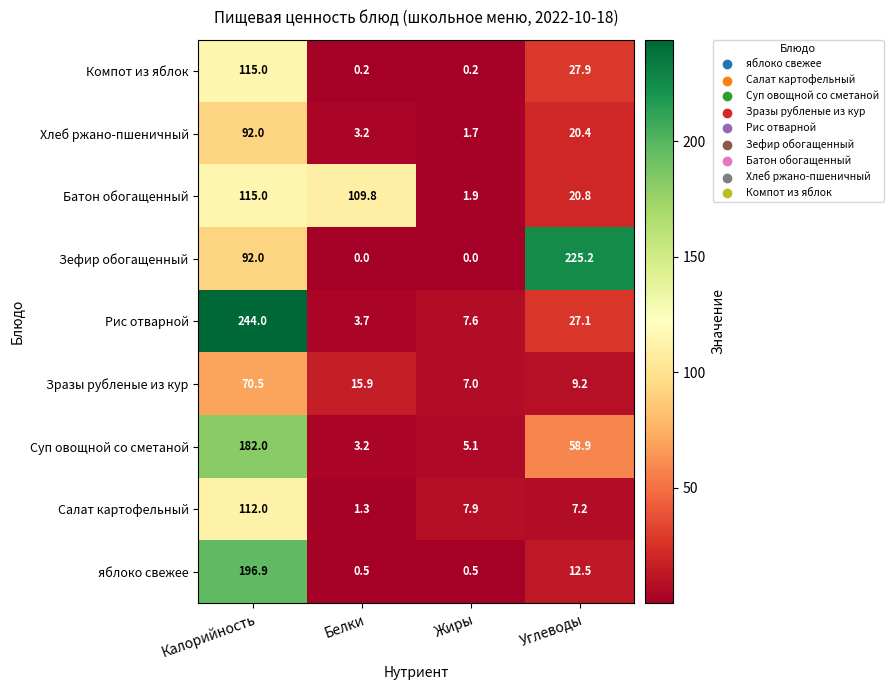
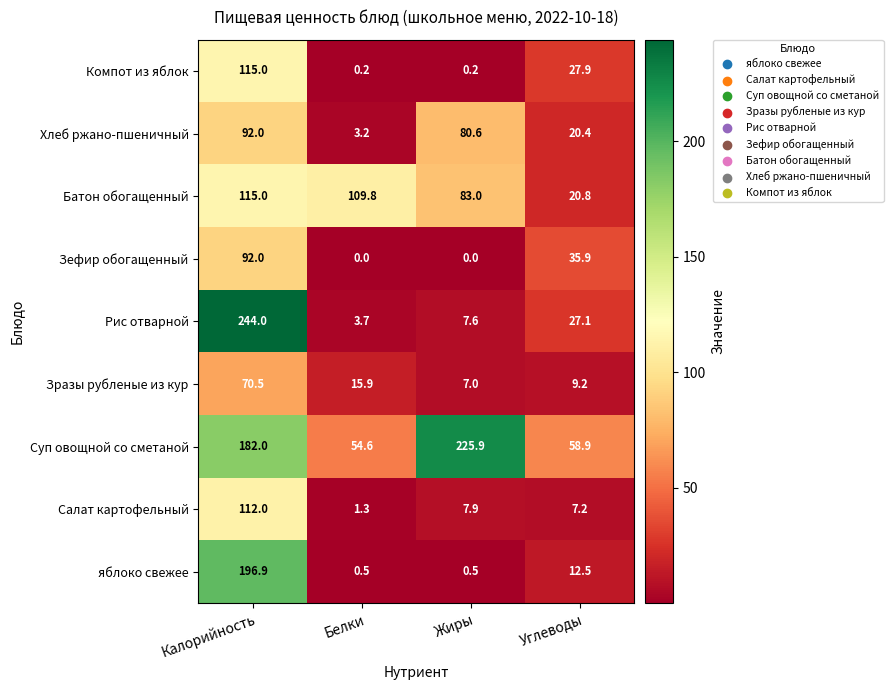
  {
    "Компот из яблок": {
      "Калорийность": 115.0,
      "Белки": 0.2,
      "Жиры": 0.2,
      "Углеводы": 27.9
    },
    "Хлеб ржано-пшеничный": {
      "Калорийность": 92.0,
      "Белки": 3.2,
-     "Жиры": 1.7,
+     "Жиры": 80.6,
      "Углеводы": 20.4
    },
    "Батон обогащенный": {
      "Калорийность": 115.0,
      "Белки": 109.8,
-     "Жиры": 1.9,
+     "Жиры": 83.0,
      "Углеводы": 20.8
    },
    "Зефир обогащенный": {
      "Калорийность": 92.0,
      "Белки": 0.0,
      "Жиры": 0.0,
-     "Углеводы": 225.2
+     "Углеводы": 35.9
    },
    "Рис отварной": {
      "Калорийность": 244.0,
      "Белки": 3.7,
      "Жиры": 7.6,
      "Углеводы": 27.1
    },
    "Зразы рубленые из кур": {
      "Калорийность": 70.5,
      "Белки": 15.9,
      "Жиры": 7.0,
      "Углеводы": 9.2
    },
    "Суп овощной со сметаной": {
      "Калорийность": 182.0,
-     "Белки": 3.2,
-     "Жиры": 5.1,
+     "Белки": 54.6,
+     "Жиры": 225.9,
      "Углеводы": 58.9
    },
    "Салат картофельный": {
      "Калорийность": 112.0,
      "Белки": 1.3,
      "Жиры": 7.9,
      "Углеводы": 7.2
    },
    "яблоко свежее": {
      "Калорийность": 196.9,
      "Белки": 0.5,
      "Жиры": 0.5,
      "Углеводы": 12.5
    }
  }
